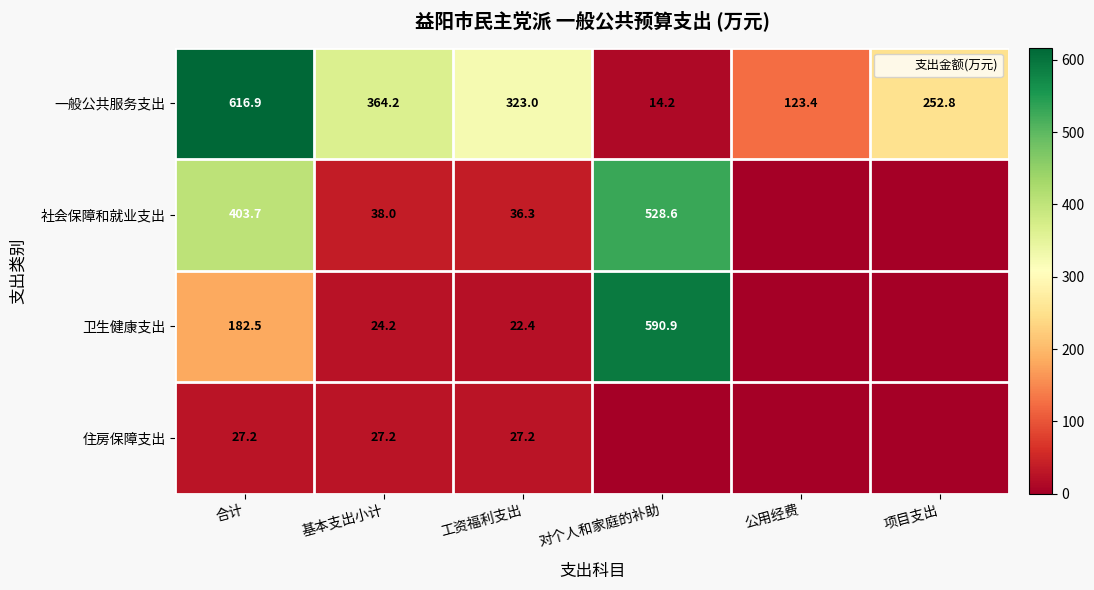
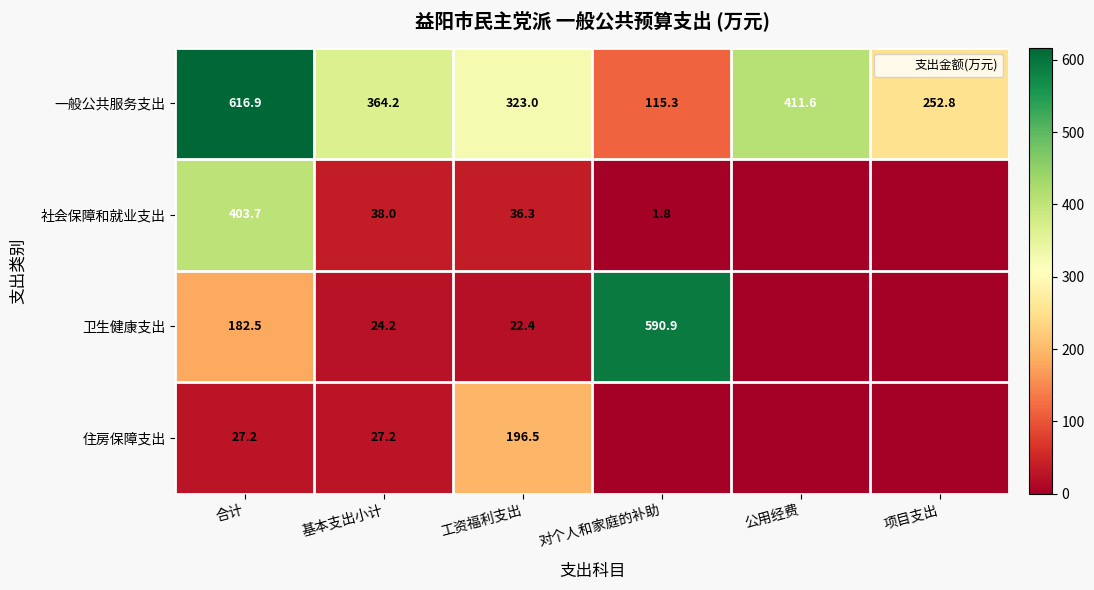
  {
    "一般公共服务支出": {
      "合计": 616.9,
      "基本支出小计": 364.2,
      "工资福利支出": 323.0,
-     "对个人和家庭的补助": 14.2,
-     "公用经费": 123.4,
+     "对个人和家庭的补助": 115.3,
+     "公用经费": 411.6,
      "项目支出": 252.8
    },
    "社会保障和就业支出": {
      "合计": 403.7,
      "基本支出小计": 38.0,
      "工资福利支出": 36.3,
-     "对个人和家庭的补助": 528.6
+     "对个人和家庭的补助": 1.8
    },
    "卫生健康支出": {
      "合计": 182.5,
      "基本支出小计": 24.2,
      "工资福利支出": 22.4,
      "对个人和家庭的补助": 590.9
    },
    "住房保障支出": {
      "合计": 27.2,
      "基本支出小计": 27.2,
-     "工资福利支出": 27.2
+     "工资福利支出": 196.5
    }
  }
